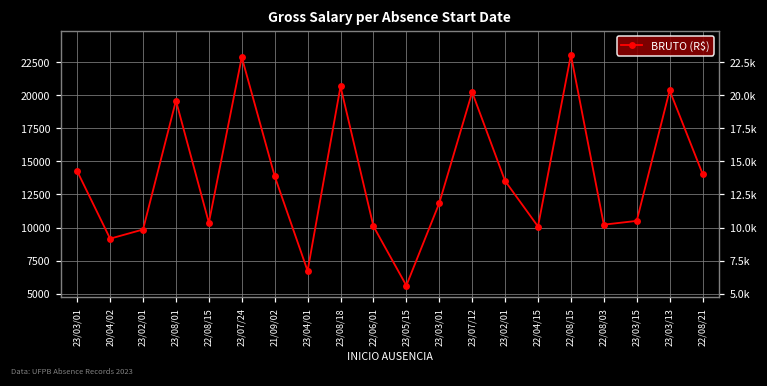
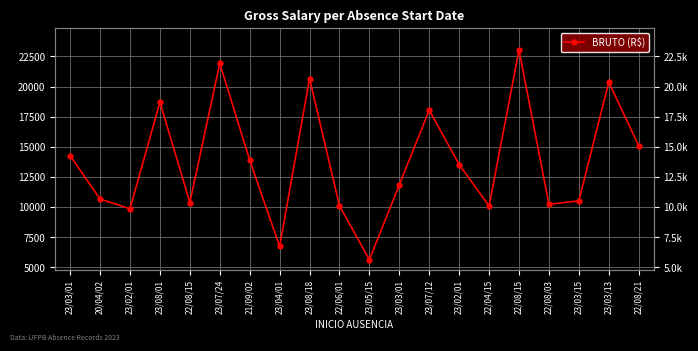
  {
-   "20/04/02": 9200,
-   "23/08/01": 19600,
-   "23/07/24": 22900,
+   "20/04/02": 10700,
+   "23/08/01": 18700,
+   "23/07/24": 21900,
    "21/09/02": 13900,
    "23/04/01": 6700,
    "23/08/18": 20700,
    "22/06/01": 10100,
    "23/05/15": 5600,
-   "23/07/12": 20200,
+   "23/07/12": 18000,
    "22/04/15": 10100,
    "22/08/03": 10200,
    "23/03/15": 10500,
    "23/03/13": 20400,
-   "22/08/21": 14100
+   "22/08/21": 15100
  }
